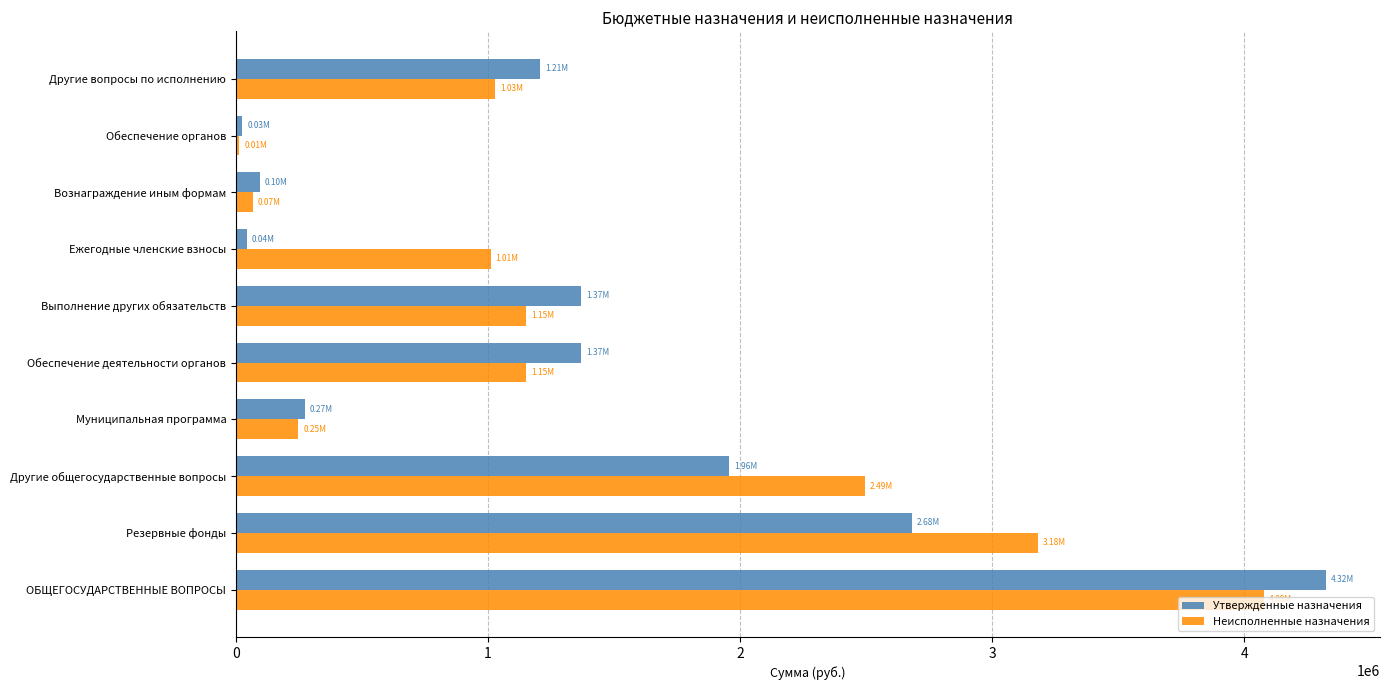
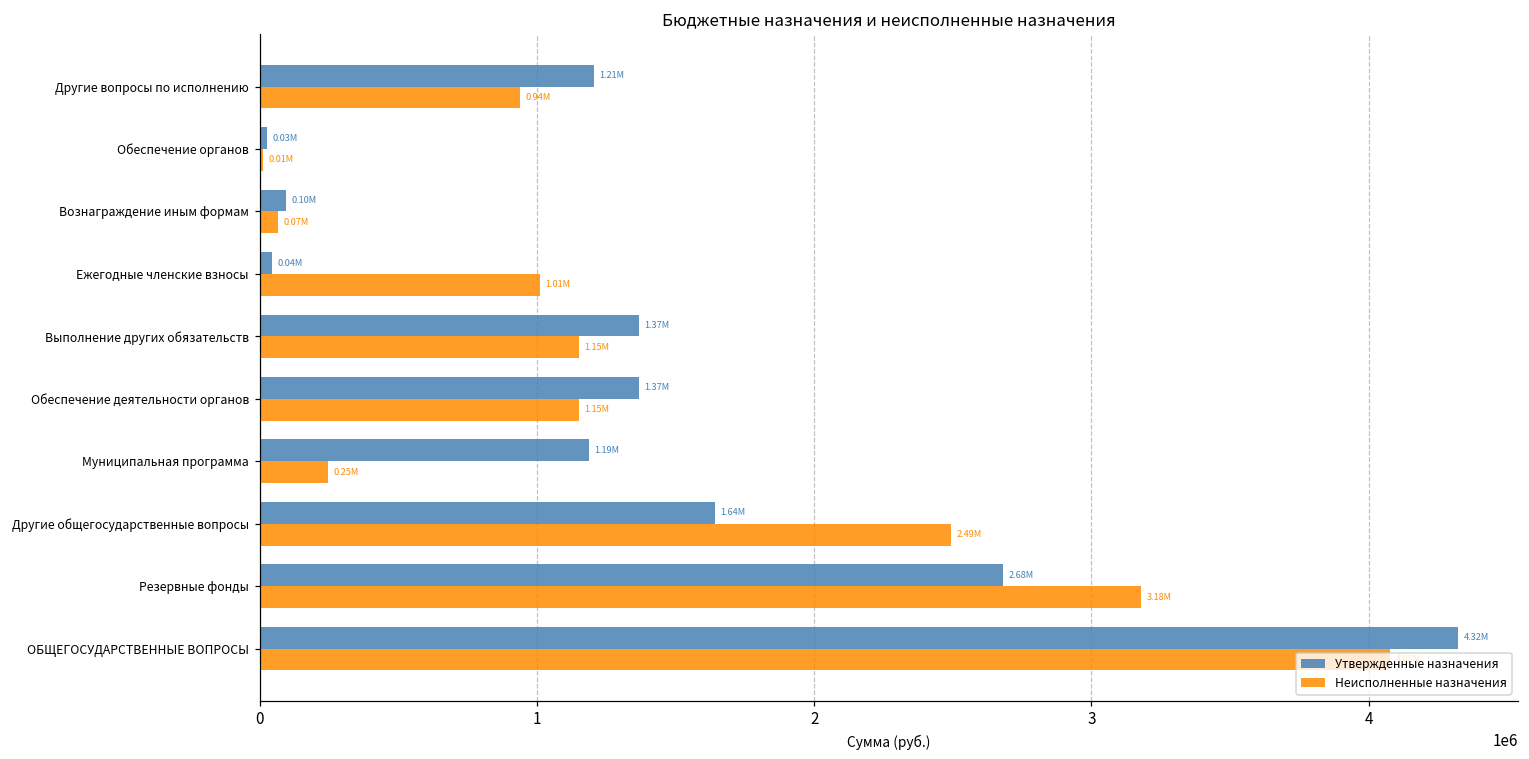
  {
    "Утвержденные назначения": {
      "Другие вопросы по исполнению": "1.21M",
      "Обеспечение органов": "0.03M",
      "Вознаграждение иным формам": "0.10M",
      "Ежегодные членские взносы": "0.04M",
      "Выполнение других обязательств": "1.37M",
      "Обеспечение деятельности органов": "1.37M",
-     "Муниципальная программа": "0.27M",
-     "Другие общегосударственные вопросы": "1.96M",
+     "Муниципальная программа": "1.19M",
+     "Другие общегосударственные вопросы": "1.64M",
      "Резервные фонды": "2.68M",
      "ОБЩЕГОСУДАРСТВЕННЫЕ ВОПРОСЫ": "4.32M"
    },
    "Неисполненные назначения": {
-     "Другие вопросы по исполнению": "1.03M",
+     "Другие вопросы по исполнению": "0.94M",
      "Обеспечение органов": "0.01M",
      "Вознаграждение иным формам": "0.07M",
      "Ежегодные членские взносы": "1.01M",
      "Выполнение других обязательств": "1.15M",
      "Обеспечение деятельности органов": "1.15M",
      "Муниципальная программа": "0.25M",
      "Другие общегосударственные вопросы": "2.49M",
      "Резервные фонды": "3.18M"
    }
  }
